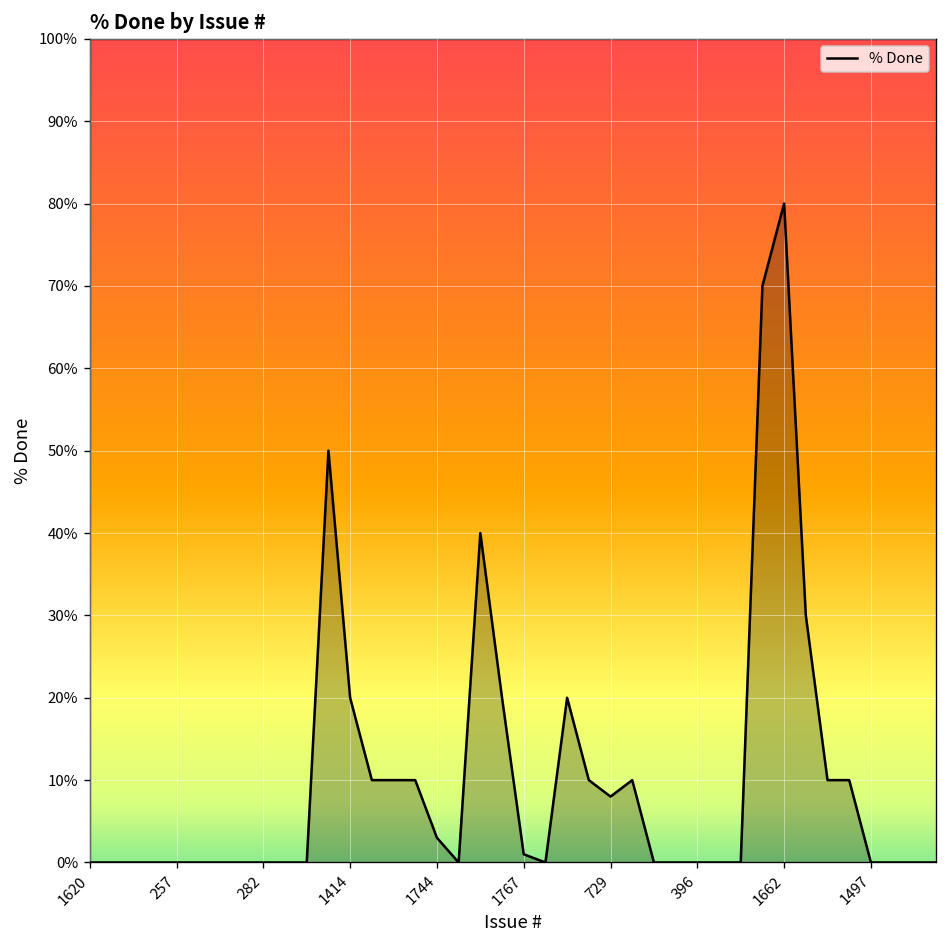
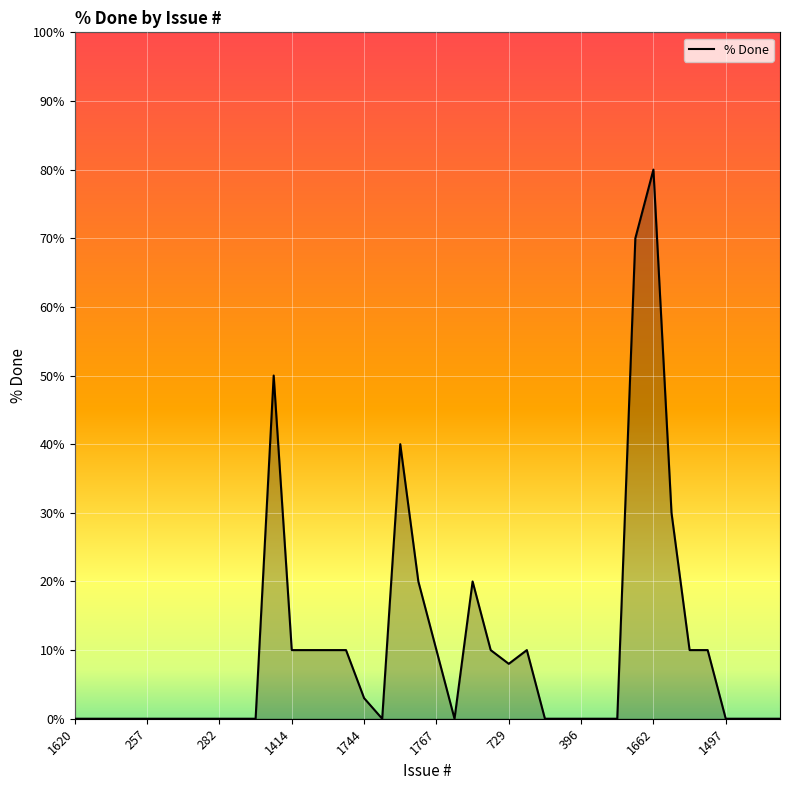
  {
    "1620": "0%",
    "257": "0%",
    "282": "0%",
-   "1414": "20%",
+   "1414": "10%",
    "1744": "3%",
-   "1767": "1%",
+   "1767": "10%",
    "729": "8%",
    "396": "0%",
    "1662": "80%",
    "1497": "0%"
  }
